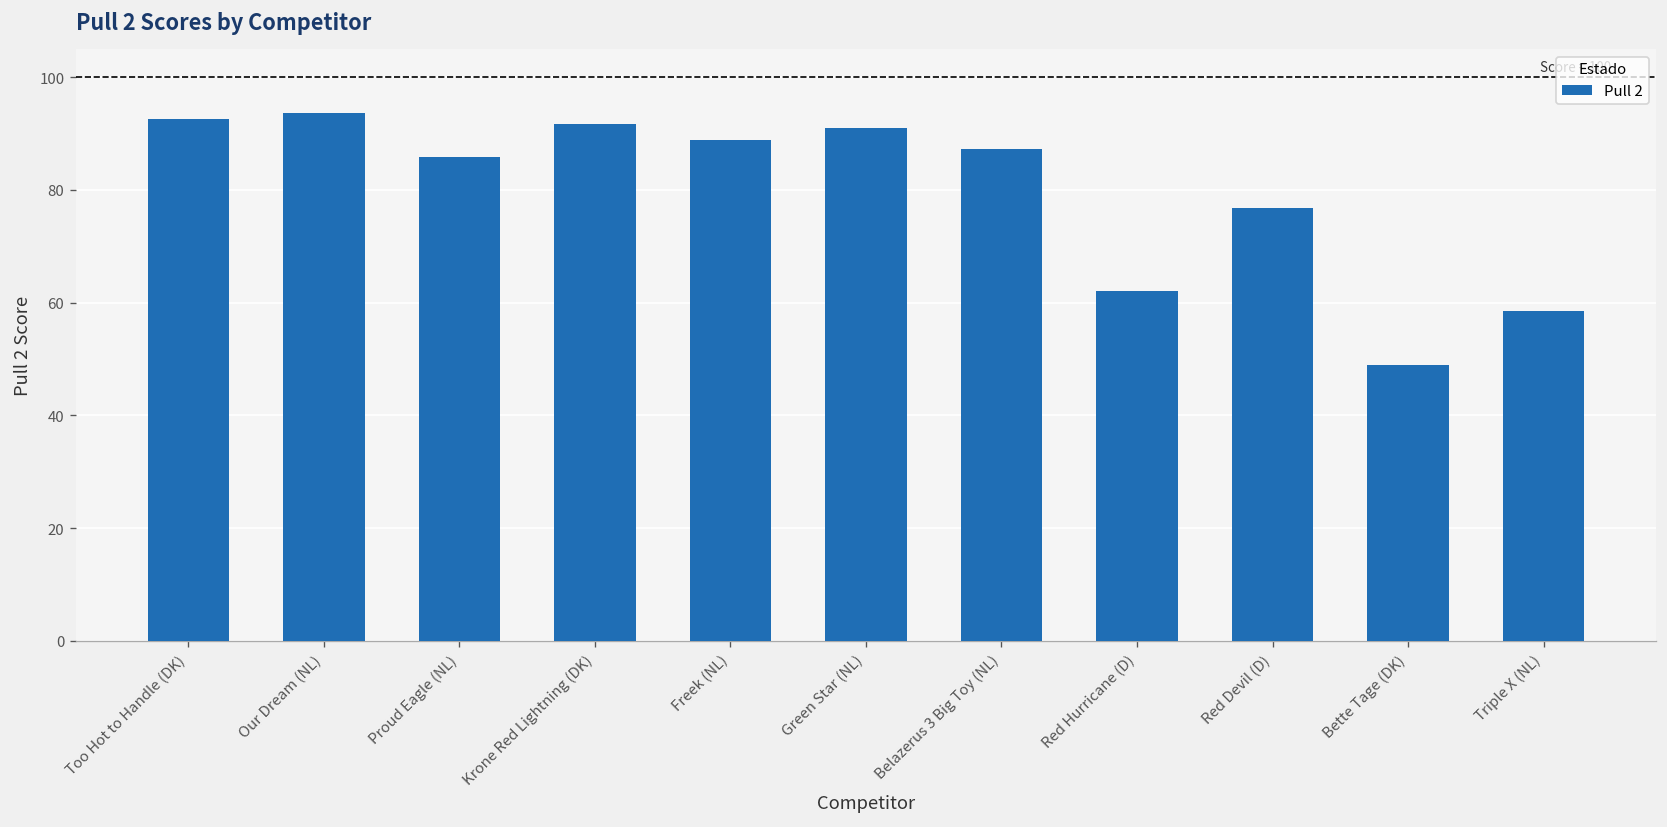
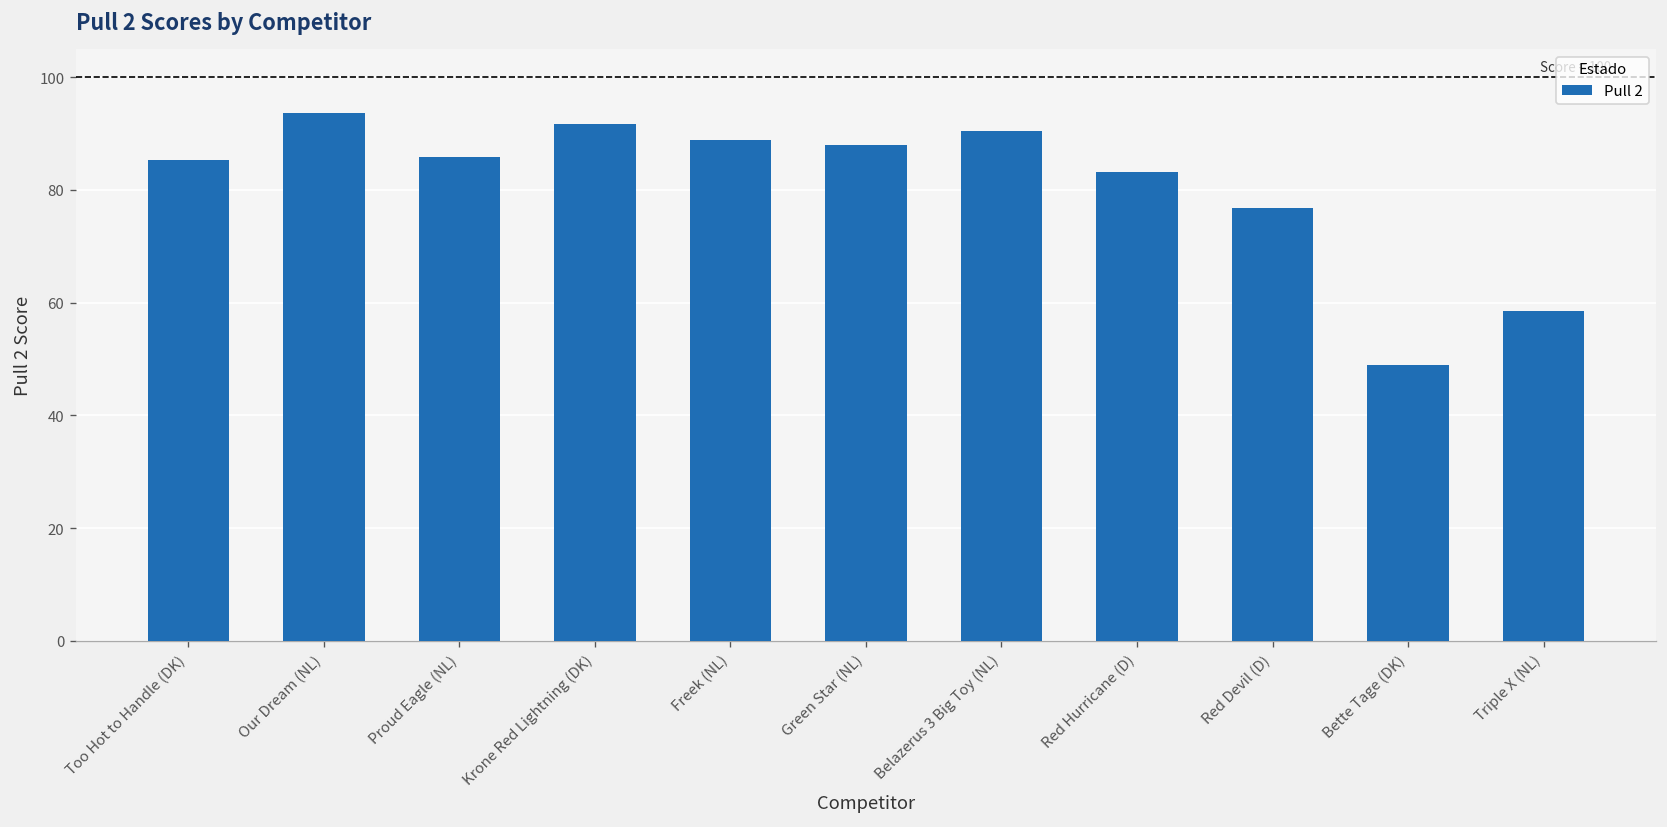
  {
-   "Too Hot to Handle (DK)": 93,
+   "Too Hot to Handle (DK)": 85,
    "Our Dream (NL)": 94,
    "Proud Eagle (NL)": 86,
    "Krone Red Lightning (DK)": 92,
    "Freek (NL)": 89,
-   "Green Star (NL)": 91,
-   "Belazerus 3 Big Toy (NL)": 87,
-   "Red Hurricane (D)": 62,
+   "Green Star (NL)": 88,
+   "Belazerus 3 Big Toy (NL)": 90,
+   "Red Hurricane (D)": 83,
    "Red Devil (D)": 77,
    "Bette Tage (DK)": 49,
    "Triple X (NL)": 59
  }
